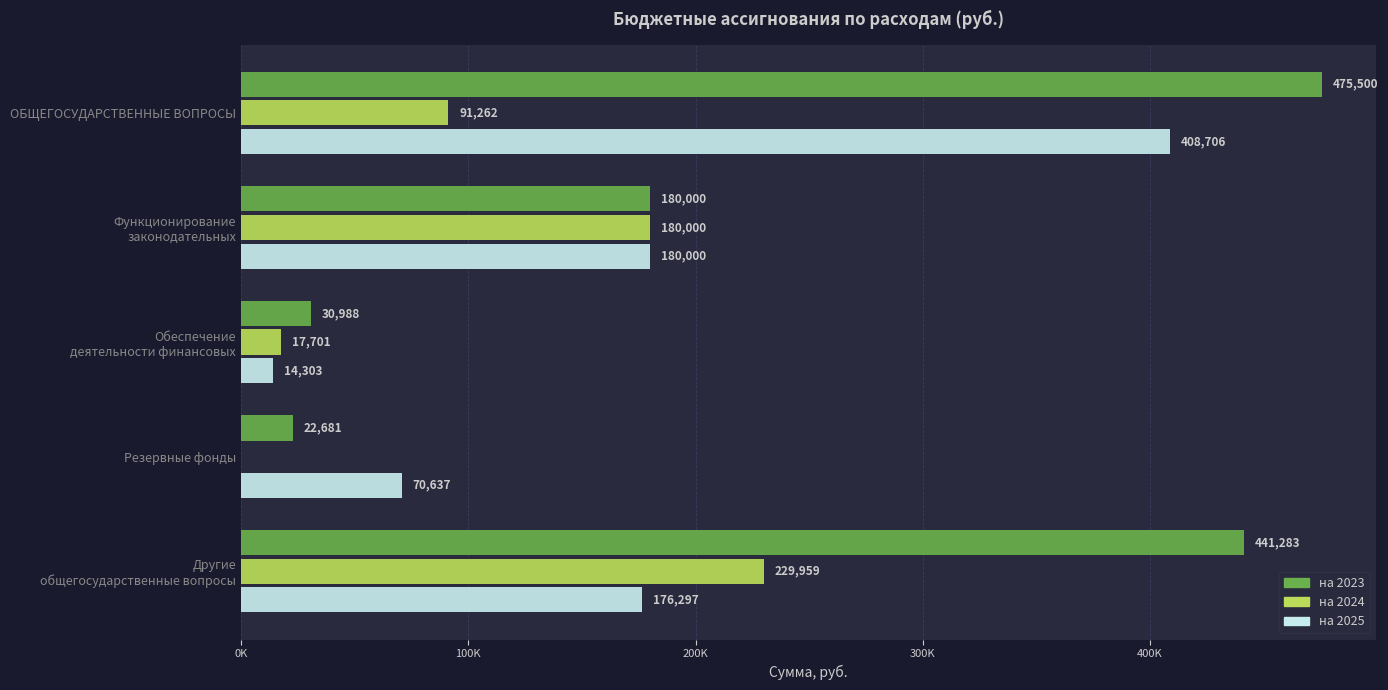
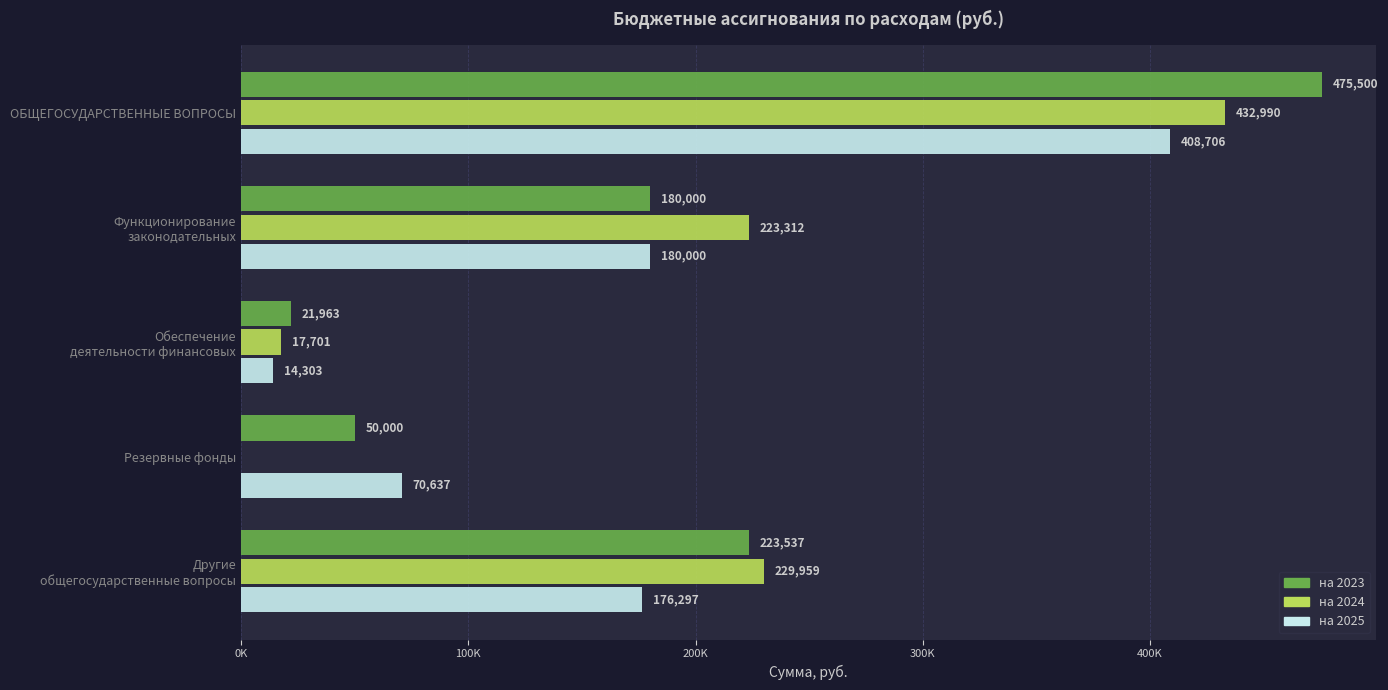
  {
    "на 2023": {
      "ОБЩЕГОСУДАРСТВЕННЫЕ ВОПРОСЫ": "475,500",
      "Функционирование законодательных": "180,000",
-     "Обеспечение деятельности финансовых": "30,988",
-     "Резервные фонды": "22,681",
-     "Другие общегосударственные вопросы": "441,283"
+     "Обеспечение деятельности финансовых": "21,963",
+     "Резервные фонды": "50,000",
+     "Другие общегосударственные вопросы": "223,537"
    },
    "на 2024": {
-     "ОБЩЕГОСУДАРСТВЕННЫЕ ВОПРОСЫ": "91,262",
-     "Функционирование законодательных": "180,000",
+     "ОБЩЕГОСУДАРСТВЕННЫЕ ВОПРОСЫ": "432,990",
+     "Функционирование законодательных": "223,312",
      "Обеспечение деятельности финансовых": "17,701",
      "Другие общегосударственные вопросы": "229,959"
    },
    "на 2025": {
      "ОБЩЕГОСУДАРСТВЕННЫЕ ВОПРОСЫ": "408,706",
      "Функционирование законодательных": "180,000",
      "Обеспечение деятельности финансовых": "14,303",
      "Резервные фонды": "70,637",
      "Другие общегосударственные вопросы": "176,297"
    }
  }
